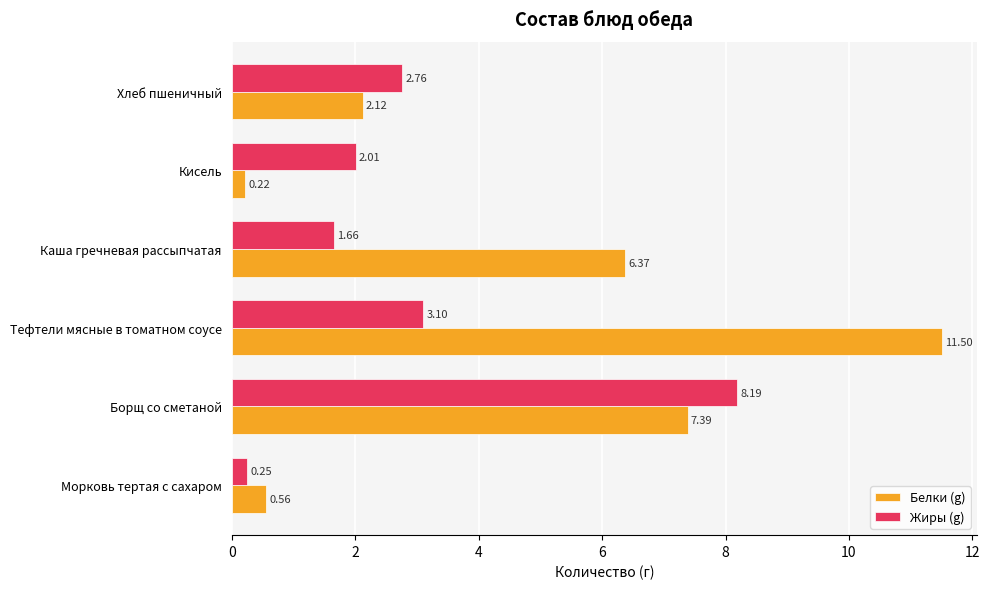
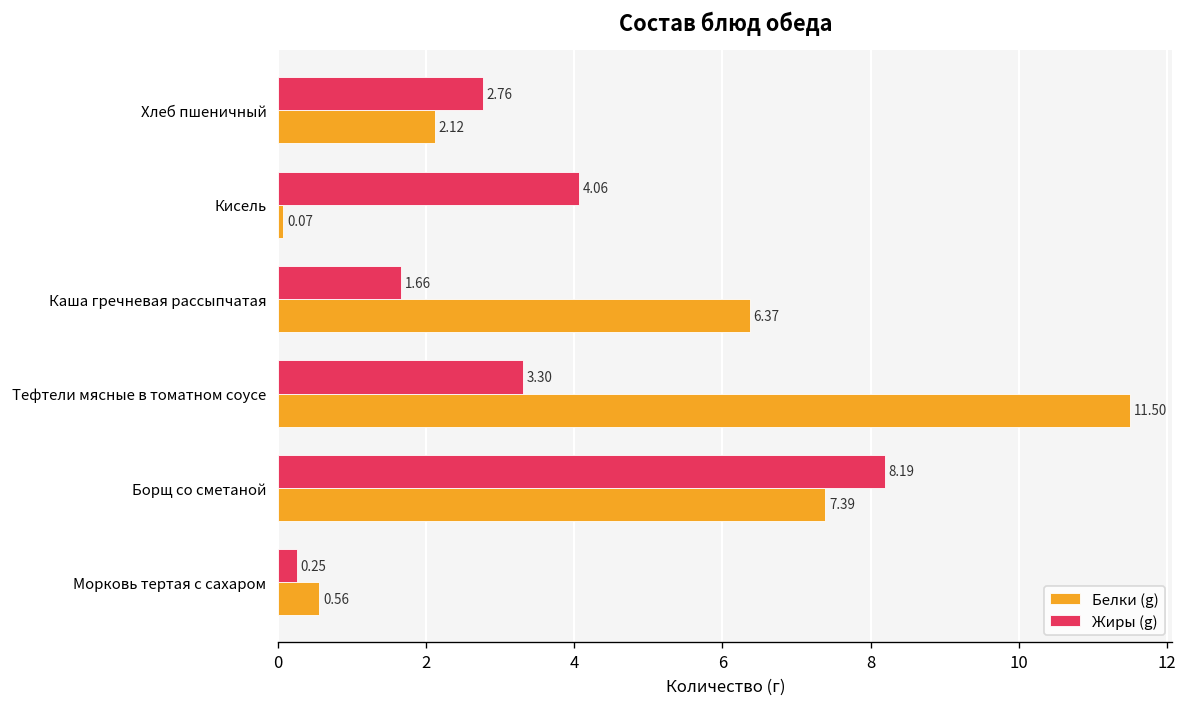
  {
    "Белки (g)": {
      "Хлеб пшеничный": 2.12,
-     "Кисель": 0.22,
+     "Кисель": 0.07,
      "Каша гречневая рассыпчатая": 6.37,
      "Тефтели мясные в томатном соусе": 11.50,
      "Борщ со сметаной": 7.39,
      "Морковь тертая с сахаром": 0.56
    },
    "Жиры (g)": {
      "Хлеб пшеничный": 2.76,
-     "Кисель": 2.01,
+     "Кисель": 4.06,
      "Каша гречневая рассыпчатая": 1.66,
-     "Тефтели мясные в томатном соусе": 3.10,
+     "Тефтели мясные в томатном соусе": 3.30,
      "Борщ со сметаной": 8.19,
      "Морковь тертая с сахаром": 0.25
    }
  }
